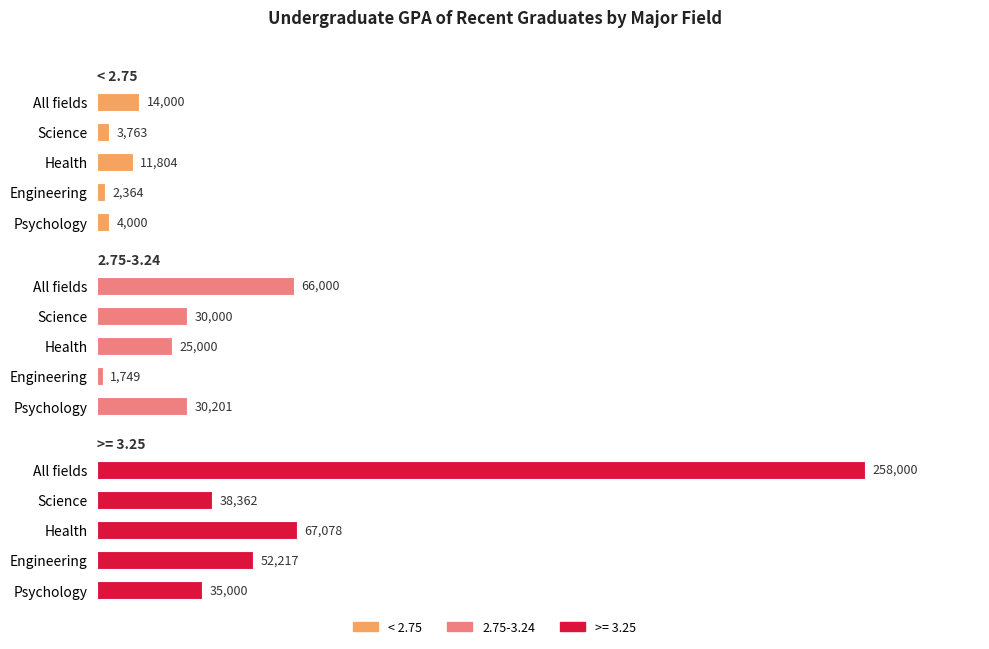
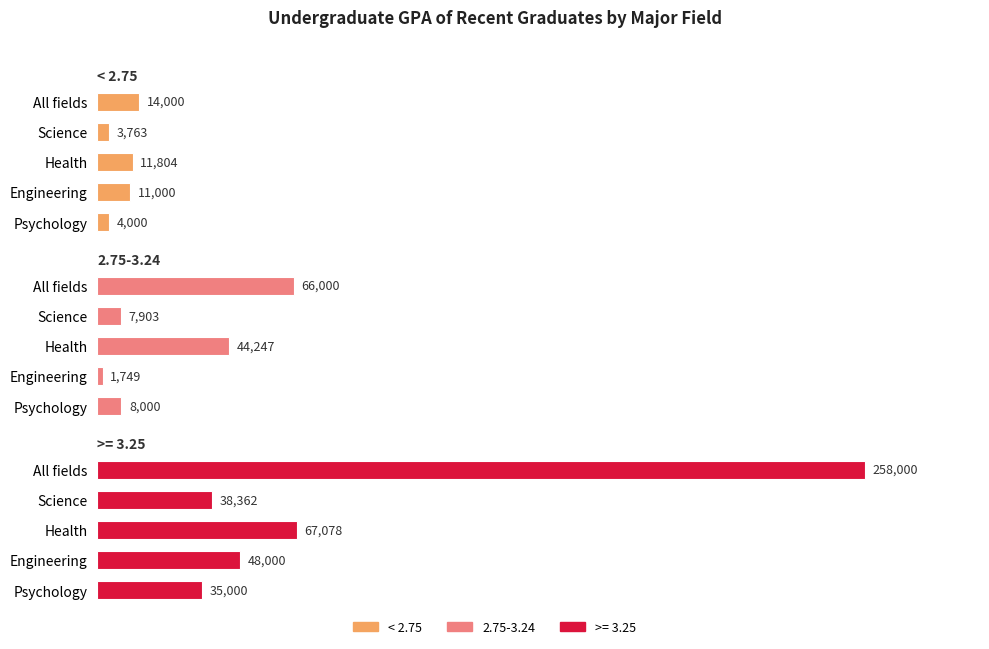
  {
    "< 2.75": {
      "All fields": "14,000",
      "Science": "3,763",
      "Health": "11,804",
-     "Engineering": "2,364",
+     "Engineering": "11,000",
      "Psychology": "4,000"
    },
    "2.75-3.24": {
      "All fields": "66,000",
-     "Science": "30,000",
-     "Health": "25,000",
+     "Science": "7,903",
+     "Health": "44,247",
      "Engineering": "1,749",
-     "Psychology": "30,201"
+     "Psychology": "8,000"
    },
    ">= 3.25": {
      "All fields": "258,000",
      "Science": "38,362",
      "Health": "67,078",
-     "Engineering": "52,217",
+     "Engineering": "48,000",
      "Psychology": "35,000"
    }
  }
